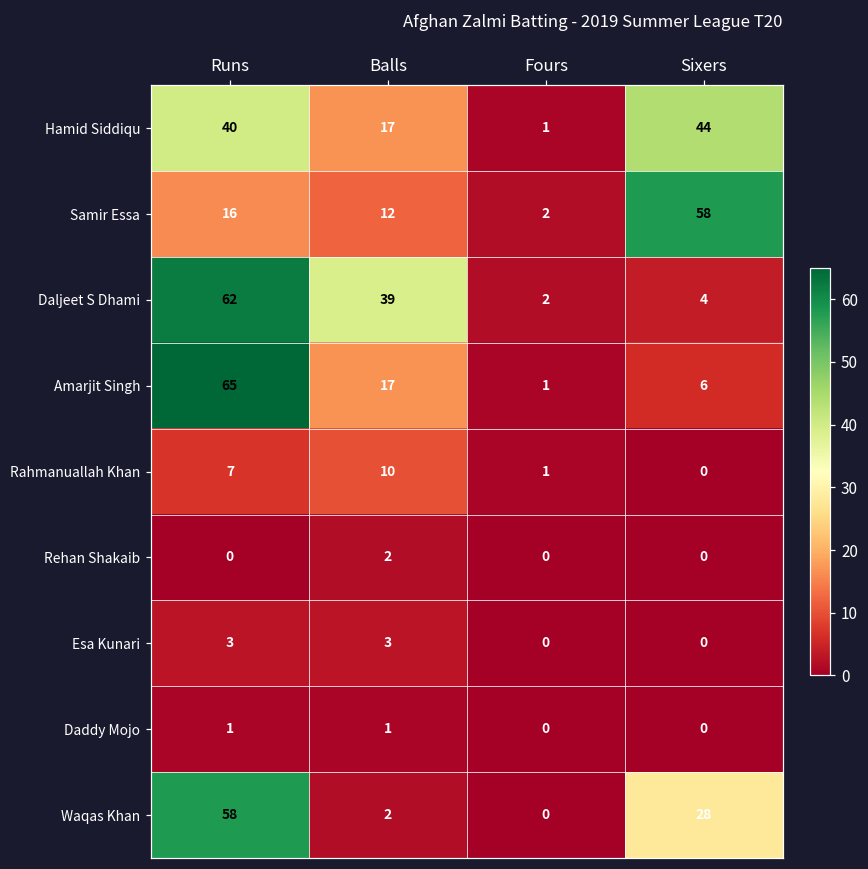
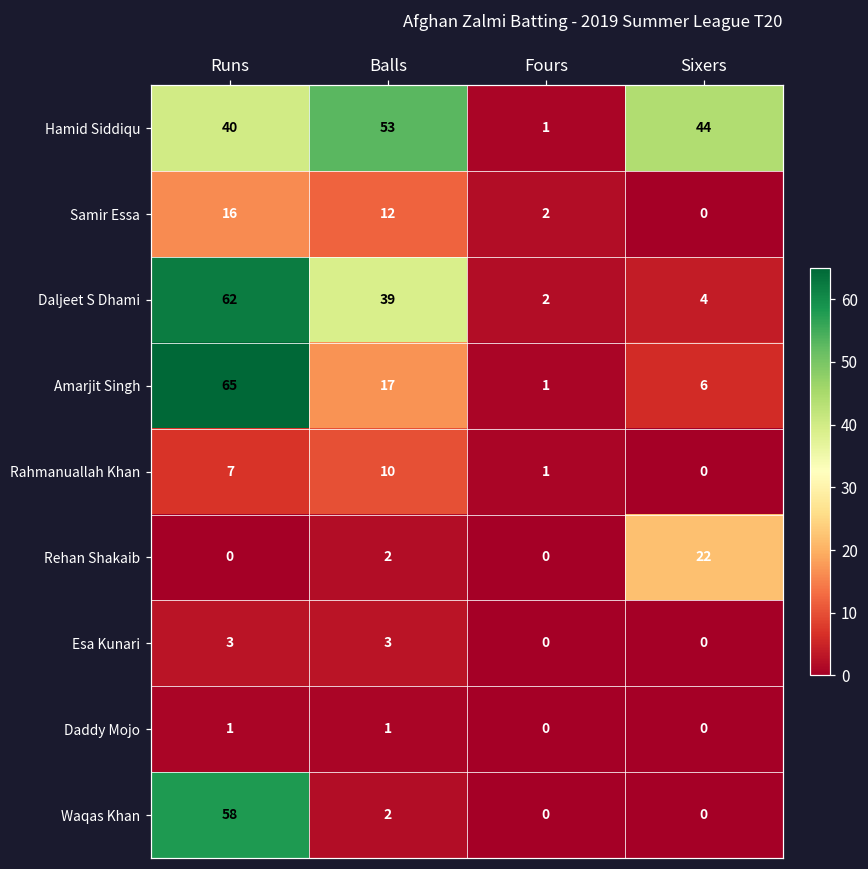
  {
    "Hamid Siddiqu": {
      "Runs": 40,
-     "Balls": 17,
+     "Balls": 53,
      "Fours": 1,
      "Sixers": 44
    },
    "Samir Essa": {
      "Runs": 16,
      "Balls": 12,
      "Fours": 2,
-     "Sixers": 58
+     "Sixers": 0
    },
    "Daljeet S Dhami": {
      "Runs": 62,
      "Balls": 39,
      "Fours": 2,
      "Sixers": 4
    },
    "Amarjit Singh": {
      "Runs": 65,
      "Balls": 17,
      "Fours": 1,
      "Sixers": 6
    },
    "Rahmanuallah Khan": {
      "Runs": 7,
      "Balls": 10,
      "Fours": 1,
      "Sixers": 0
    },
    "Rehan Shakaib": {
      "Runs": 0,
      "Balls": 2,
      "Fours": 0,
-     "Sixers": 0
+     "Sixers": 22
    },
    "Esa Kunari": {
      "Runs": 3,
      "Balls": 3,
      "Fours": 0,
      "Sixers": 0
    },
    "Daddy Mojo": {
      "Runs": 1,
      "Balls": 1,
      "Fours": 0,
      "Sixers": 0
    },
    "Waqas Khan": {
      "Runs": 58,
      "Balls": 2,
      "Fours": 0,
-     "Sixers": 28
+     "Sixers": 0
    }
  }
